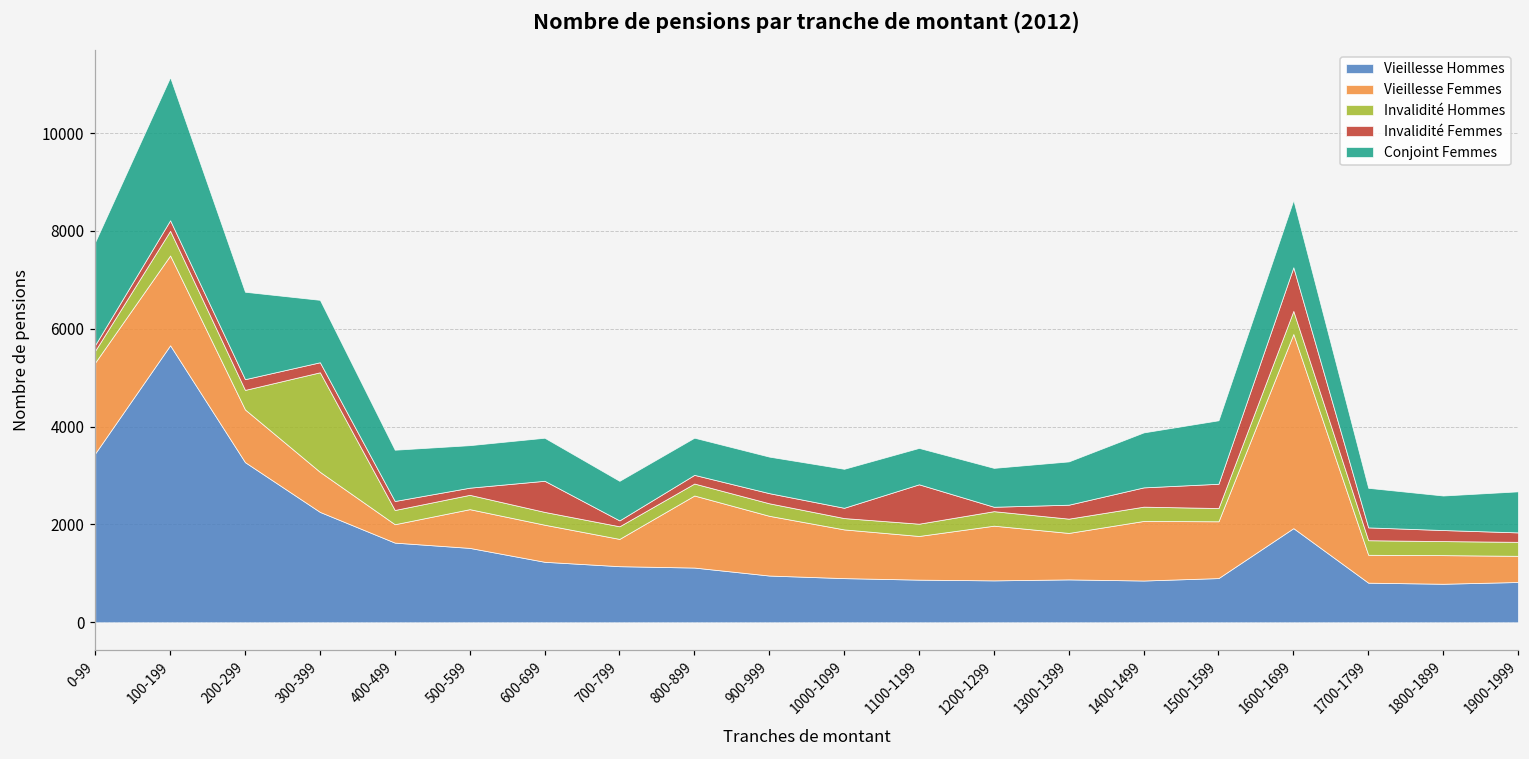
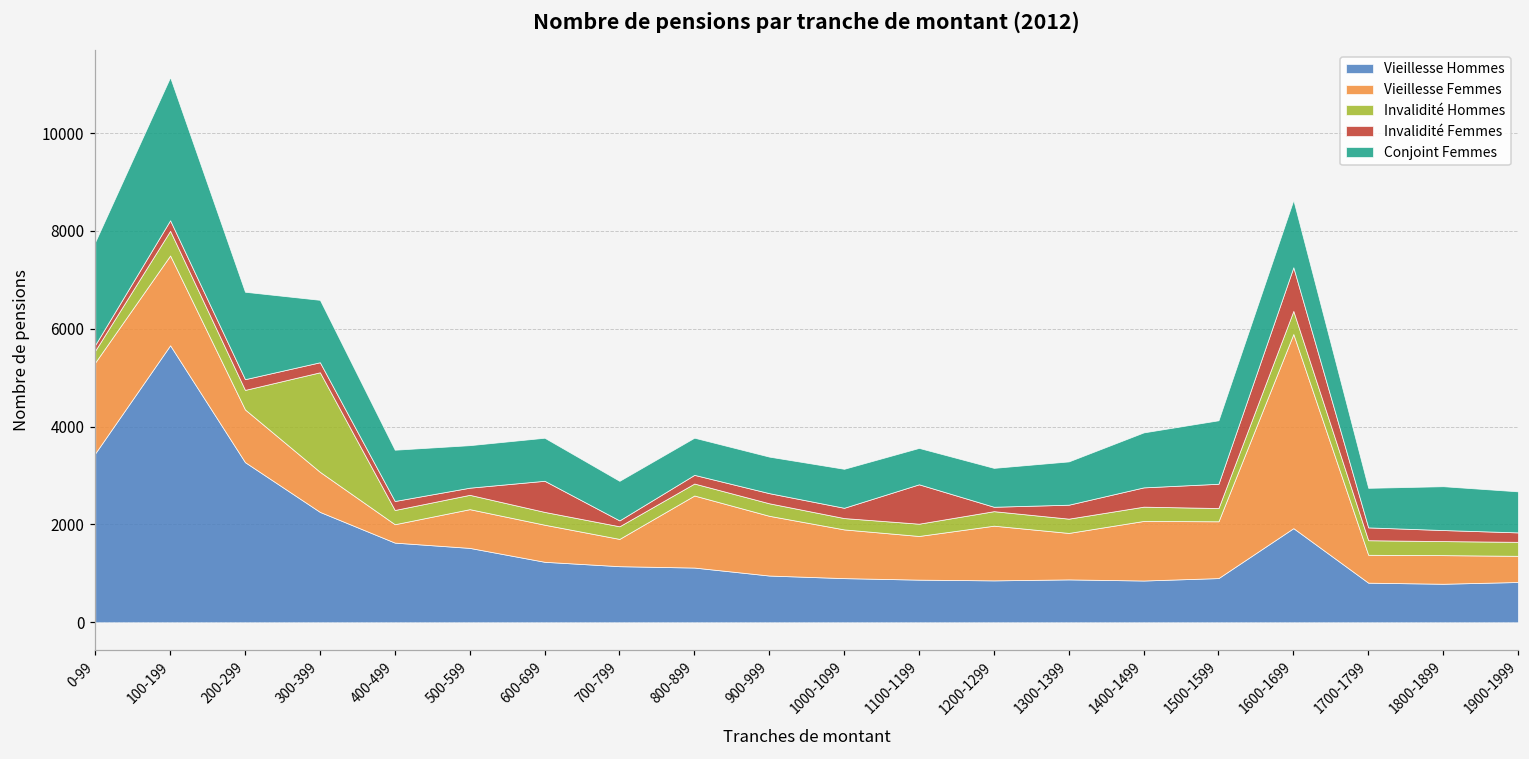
  {
    "Vieillesse Hommes": {
      "0-99": 3500,
      "100-199": 5700,
      "200-299": 3300,
      "300-399": 2300,
      "400-499": 1600,
      "500-599": 1500,
      "600-699": 1200,
      "700-799": 1100,
      "800-899": 1100,
      "900-999": 1000,
      "1000-1099": 900,
      "1100-1199": 900,
      "1200-1299": 900,
      "1300-1399": 900,
      "1400-1499": 900,
      "1500-1599": 900,
      "1600-1699": 1900,
      "1700-1799": 800,
      "1800-1899": 800,
      "1900-1999": 800
    },
    "Vieillesse Femmes": {
      "0-99": 1900,
      "100-199": 1800,
      "200-299": 1100,
      "300-399": 800,
      "400-499": 400,
      "500-599": 800,
      "600-699": 800,
      "700-799": 600,
      "800-899": 1500,
      "900-999": 1200,
      "1000-1099": 1000,
      "1100-1199": 900,
      "1200-1299": 1100,
      "1300-1399": 1000,
      "1400-1499": 1200,
      "1500-1599": 1200,
      "1600-1699": 4000,
      "1700-1799": 600,
      "1800-1899": 600,
      "1900-1999": 500
    },
    "Invalidité Hommes": {
      "0-99": 200,
      "100-199": 500,
      "200-299": 400,
      "300-399": 2000,
      "400-499": 300,
      "500-599": 300,
      "600-699": 300,
      "700-799": 300,
      "800-899": 200,
      "900-999": 300,
      "1000-1099": 200,
      "1100-1199": 300,
      "1200-1299": 300,
      "1300-1399": 300,
      "1400-1499": 300,
      "1500-1599": 300,
      "1600-1699": 500,
      "1700-1799": 300,
      "1800-1899": 300,
      "1900-1999": 300
    },
    "Invalidité Femmes": {
      "0-99": 100,
      "100-199": 200,
      "200-299": 200,
      "300-399": 200,
      "400-499": 200,
      "500-599": 100,
      "600-699": 600,
      "700-799": 100,
      "800-899": 200,
      "900-999": 200,
      "1000-1099": 200,
      "1100-1199": 800,
      "1200-1299": 100,
      "1300-1399": 300,
      "1400-1499": 400,
      "1500-1599": 500,
      "1600-1699": 900,
      "1700-1799": 300,
      "1800-1899": 200,
      "1900-1999": 200
    },
    "Conjoint Femmes": {
      "0-99": 2100,
      "100-199": 2900,
      "200-299": 1800,
      "300-399": 1300,
      "400-499": 1000,
      "500-599": 900,
      "600-699": 900,
      "700-799": 800,
      "800-899": 800,
      "900-999": 700,
      "1000-1099": 800,
      "1100-1199": 700,
      "1200-1299": 800,
      "1300-1399": 900,
      "1400-1499": 1100,
      "1500-1599": 1300,
      "1600-1699": 1400,
      "1700-1799": 800,
-     "1800-1899": 700,
+     "1800-1899": 900,
      "1900-1999": 800
    }
  }
